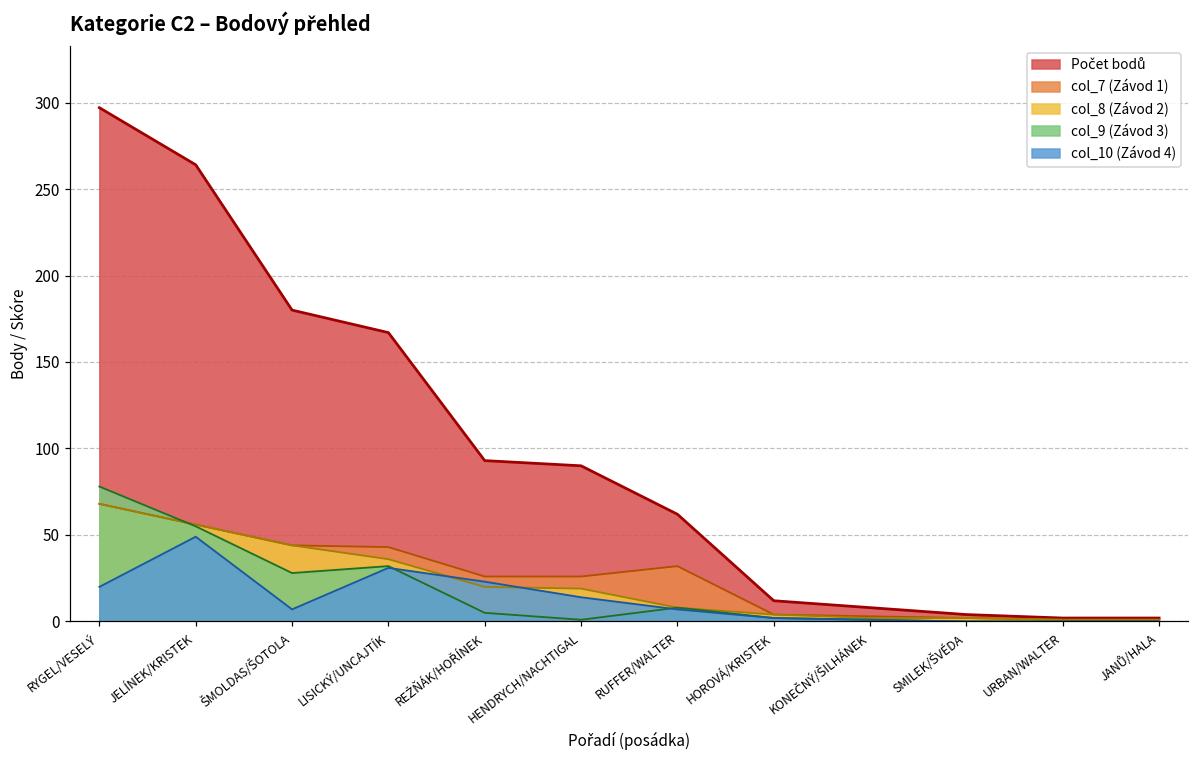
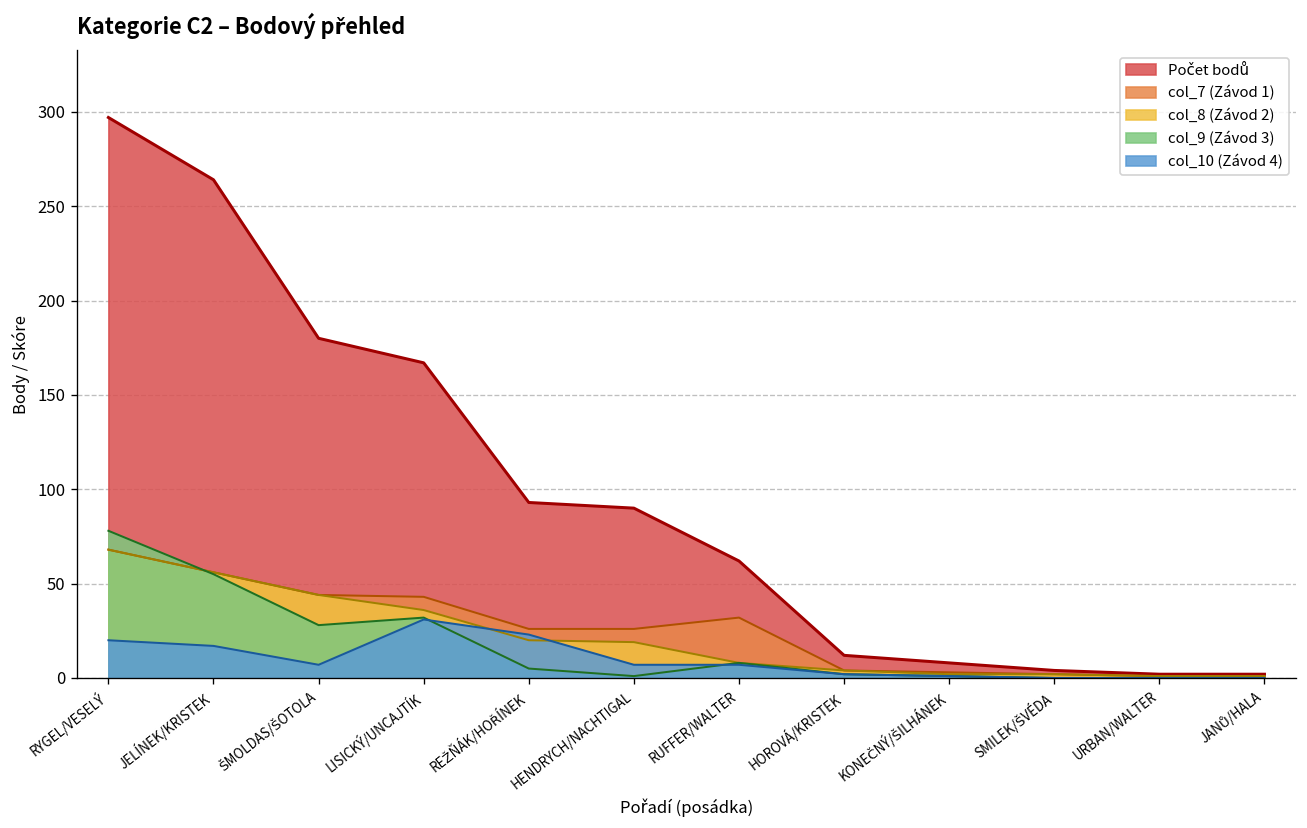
  {
    "col_9 (Závod 3)": {
      "RYGEL/VESELÝ": 78,
      "ŠMOLDAS/ŠOTOLA": 28,
      "REŽŇÁK/HOŘÍNEK": 5,
      "HENDRYCH/NACHTIGAL": 1
    },
    "col_10 (Závod 4)": {
      "RYGEL/VESELÝ": 20,
-     "JELÍNEK/KRISTEK": 49,
+     "JELÍNEK/KRISTEK": 17,
      "ŠMOLDAS/ŠOTOLA": 7,
      "REŽŇÁK/HOŘÍNEK": 23,
-     "HENDRYCH/NACHTIGAL": 14
+     "HENDRYCH/NACHTIGAL": 7
    }
  }
